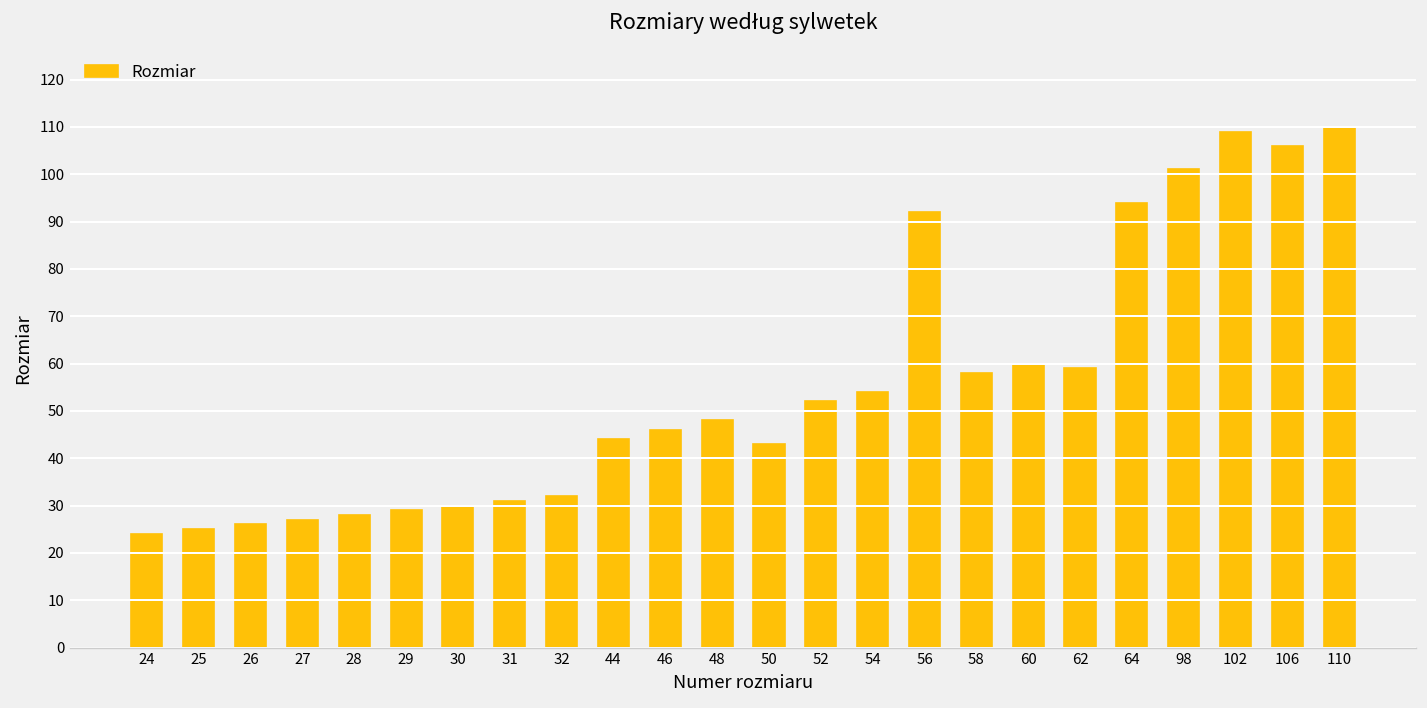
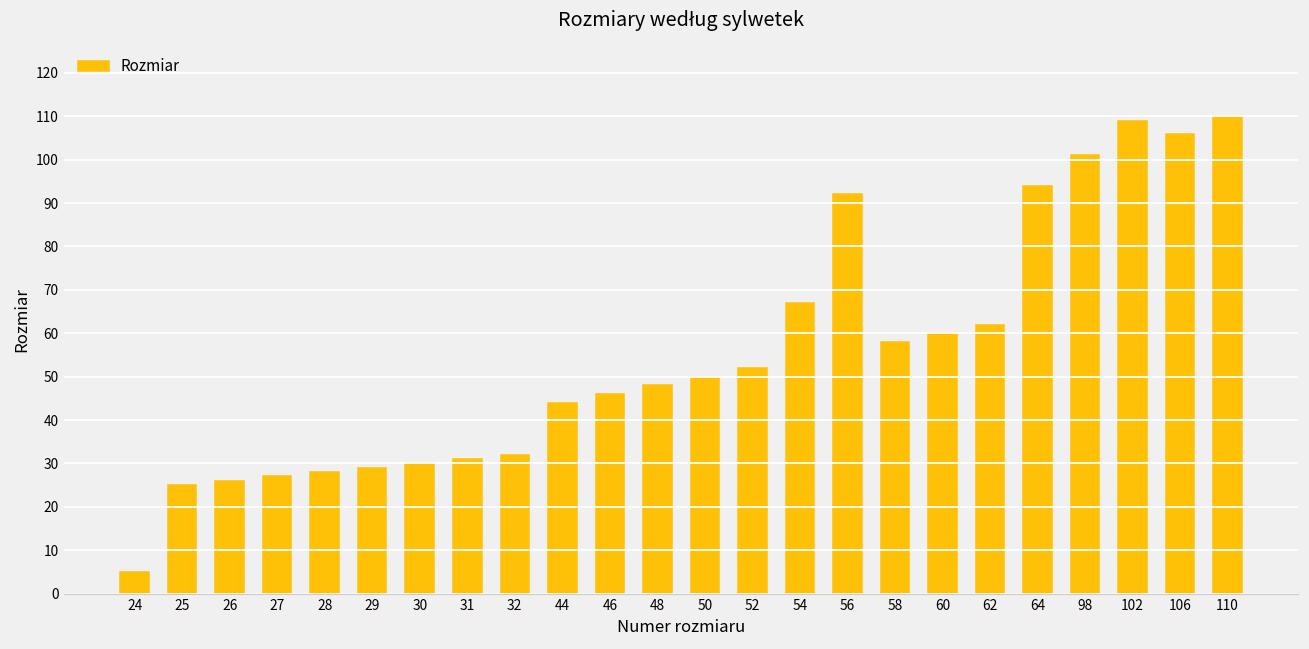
  {
-   "24": 24,
+   "24": 5,
    "25": 25,
    "26": 26,
    "27": 27,
    "28": 28,
    "29": 29,
    "30": 30,
    "31": 31,
    "32": 32,
    "44": 44,
    "46": 46,
    "48": 48,
-   "50": 43,
+   "50": 50,
    "52": 52,
-   "54": 54,
+   "54": 67,
    "56": 92,
    "58": 58,
    "60": 60,
-   "62": 59,
+   "62": 62,
    "64": 94,
    "98": 101,
    "102": 109,
    "106": 106,
    "110": 110
  }
